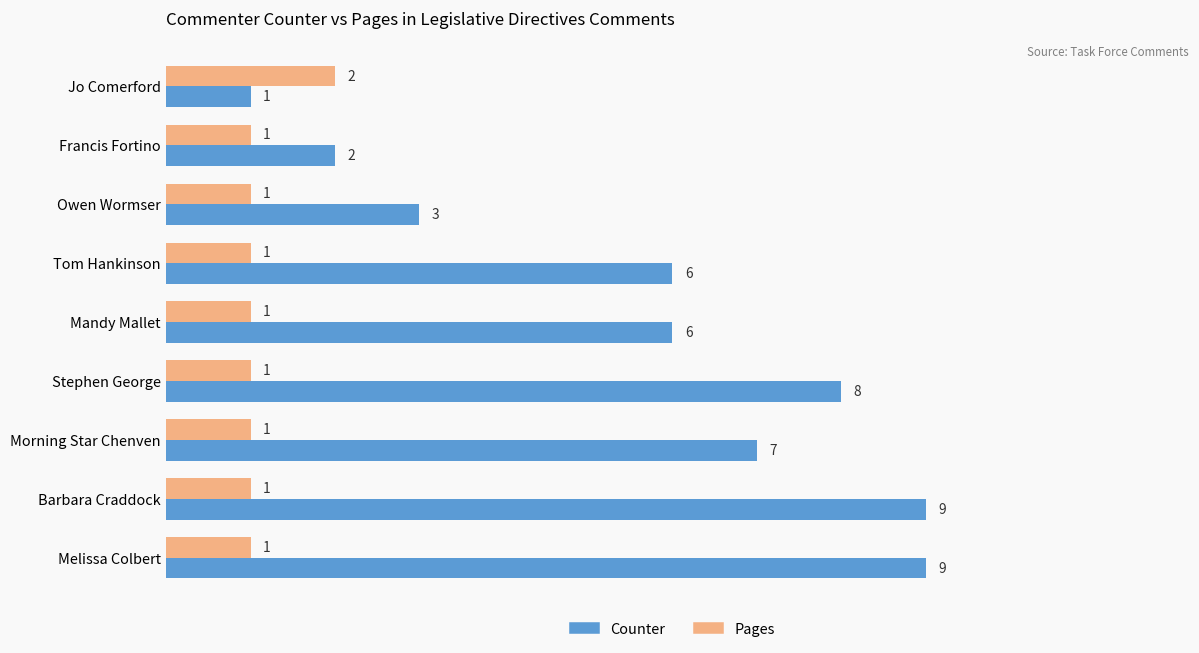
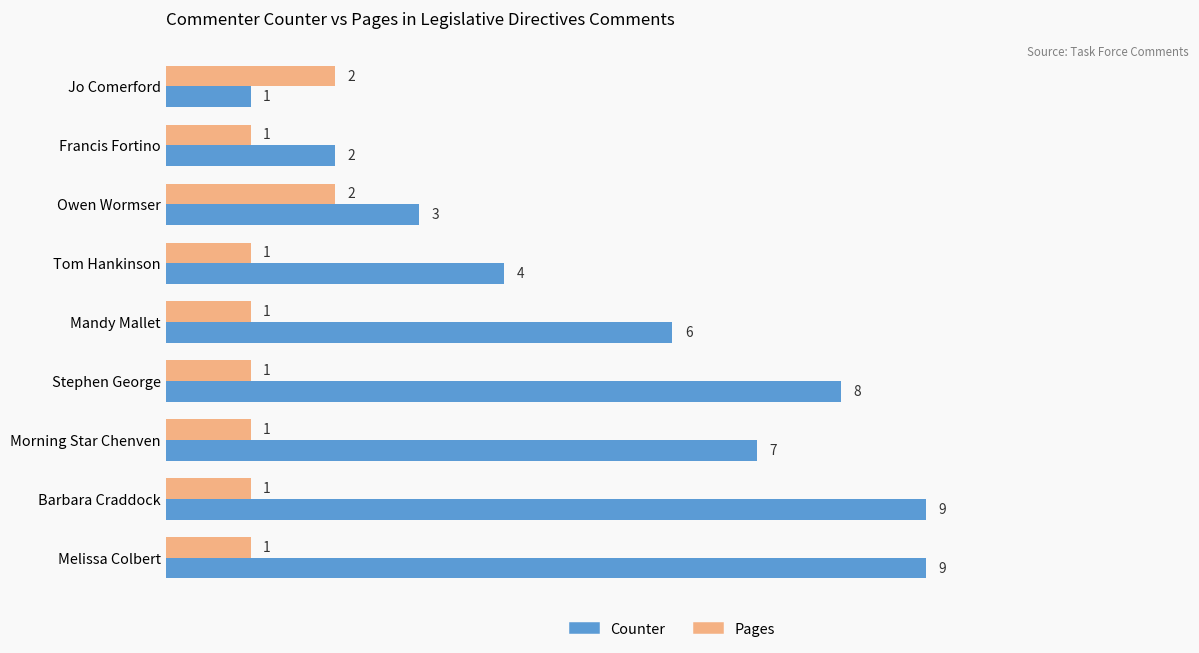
  {
    "Counter": {
      "Jo Comerford": 1,
      "Francis Fortino": 2,
      "Owen Wormser": 3,
-     "Tom Hankinson": 6,
+     "Tom Hankinson": 4,
      "Mandy Mallet": 6,
      "Stephen George": 8,
      "Morning Star Chenven": 7,
      "Barbara Craddock": 9,
      "Melissa Colbert": 9
    },
    "Pages": {
      "Jo Comerford": 2,
      "Francis Fortino": 1,
-     "Owen Wormser": 1,
+     "Owen Wormser": 2,
      "Tom Hankinson": 1,
      "Mandy Mallet": 1,
      "Stephen George": 1,
      "Morning Star Chenven": 1,
      "Barbara Craddock": 1,
      "Melissa Colbert": 1
    }
  }
